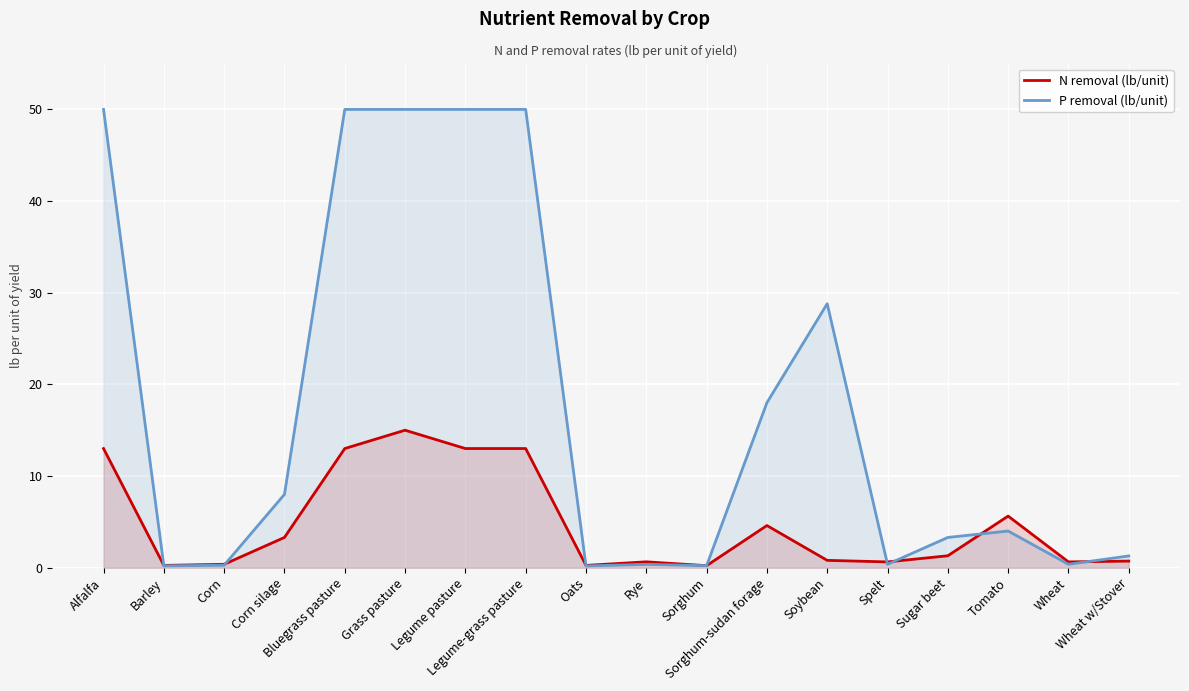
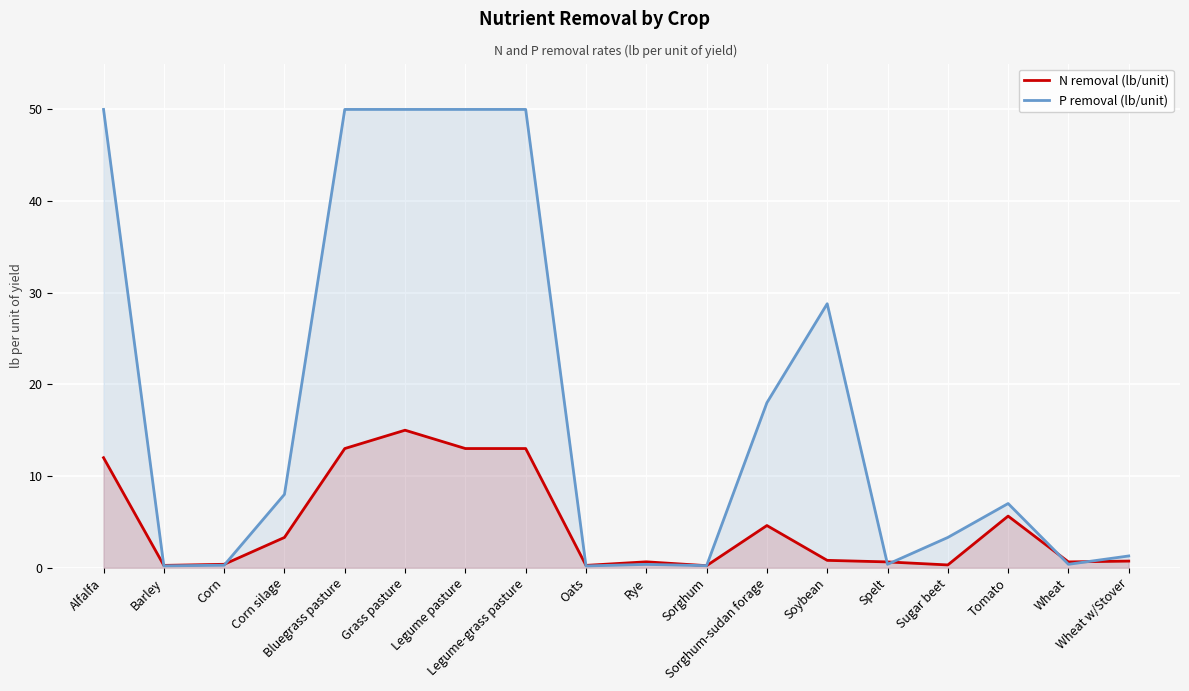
  {
    "N removal (lb/unit)": {
-     "Alfalfa": 13,
+     "Alfalfa": 12,
      "Corn silage": 3,
      "Bluegrass pasture": 13,
      "Grass pasture": 15,
      "Legume pasture": 13,
      "Legume-grass pasture": 13,
      "Rye": 1,
      "Sorghum-sudan forage": 5,
      "Soybean": 1,
-     "Sugar beet": 1,
+     "Sugar beet": 0,
      "Tomato": 6,
      "Wheat w/Stover": 1
    },
    "P removal (lb/unit)": {
      "Alfalfa": 50,
      "Corn silage": 8,
      "Bluegrass pasture": 50,
      "Grass pasture": 50,
      "Legume pasture": 50,
      "Legume-grass pasture": 50,
      "Rye": 0,
      "Sorghum-sudan forage": 18,
      "Soybean": 29,
      "Sugar beet": 3,
-     "Tomato": 4,
+     "Tomato": 7,
      "Wheat w/Stover": 1
    }
  }
